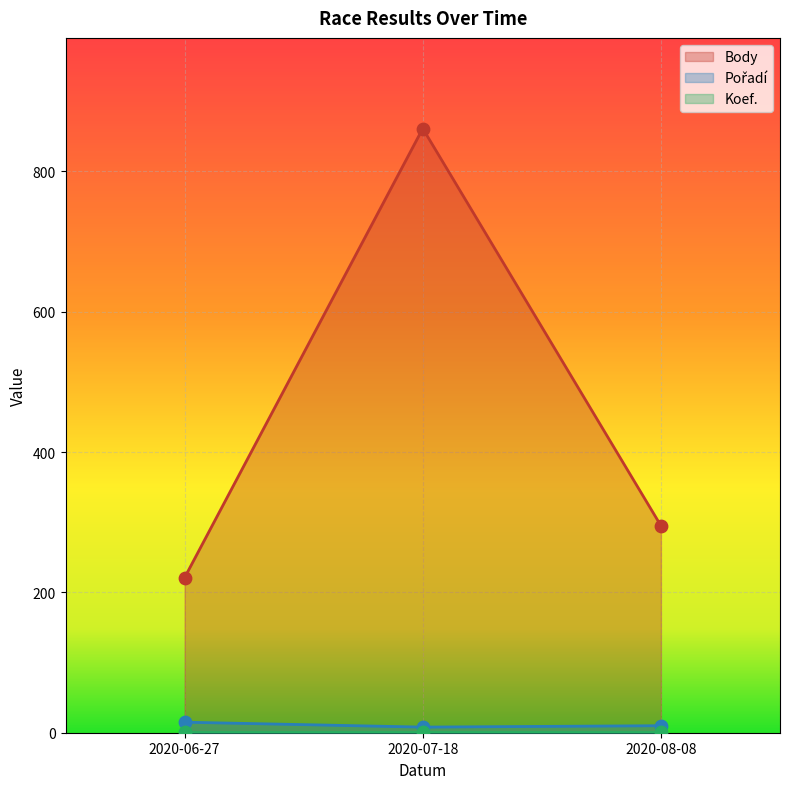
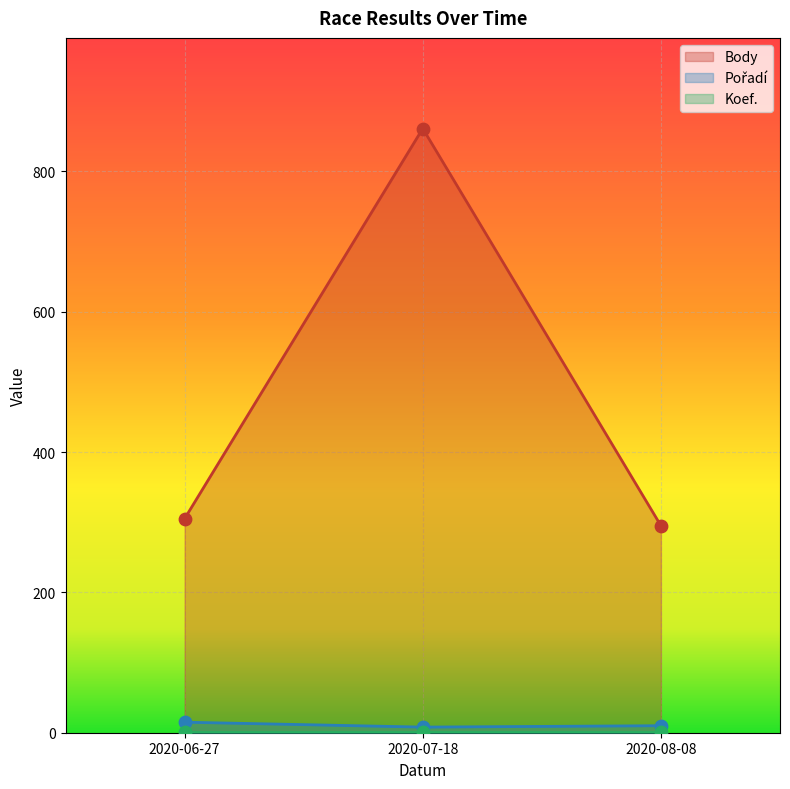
  {
    "Body": {
-     "2020-06-27": 220,
+     "2020-06-27": 310,
      "2020-07-18": 860,
      "2020-08-08": 300
    }
  }
